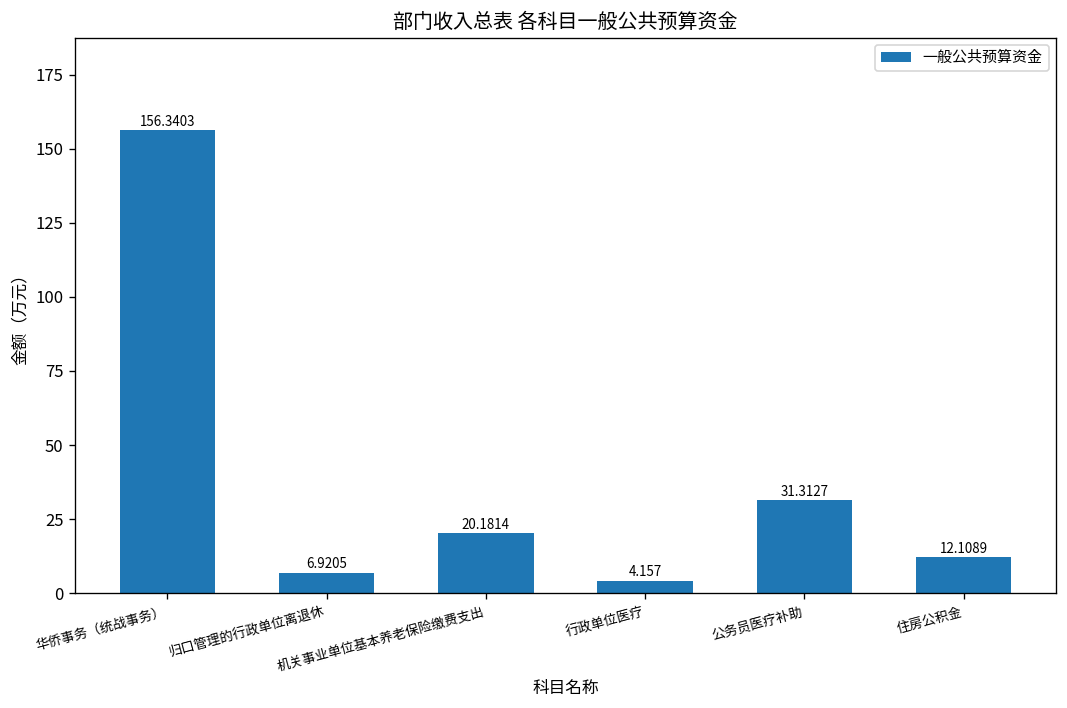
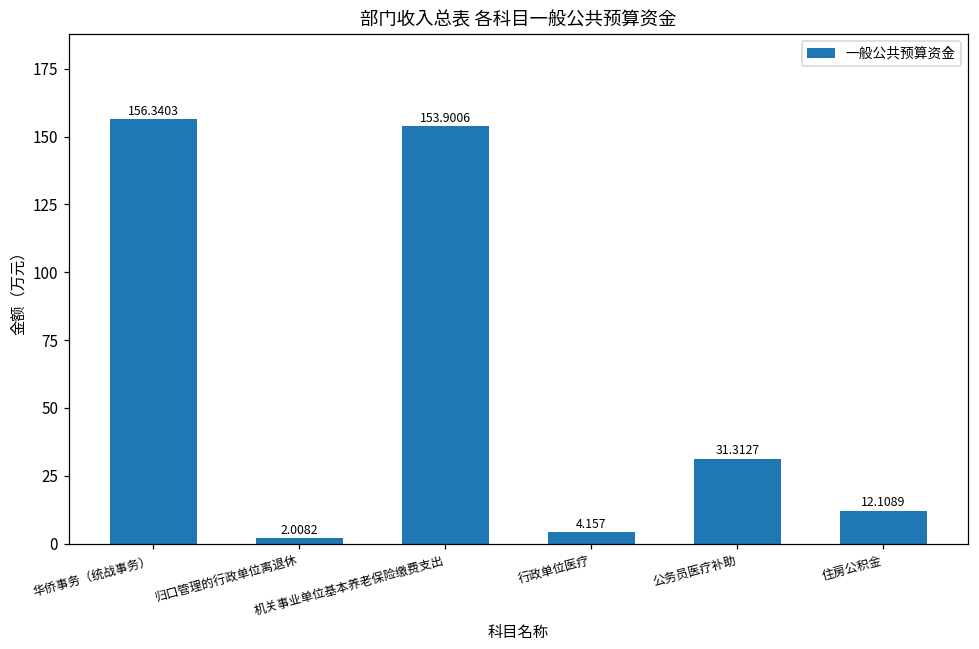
  {
    "华侨事务（统战事务）": 156.3403,
-   "归口管理的行政单位离退休": 6.9205,
-   "机关事业单位基本养老保险缴费支出": 20.1814,
+   "归口管理的行政单位离退休": 2.0082,
+   "机关事业单位基本养老保险缴费支出": 153.9006,
    "行政单位医疗": 4.157,
    "公务员医疗补助": 31.3127,
    "住房公积金": 12.1089
  }
